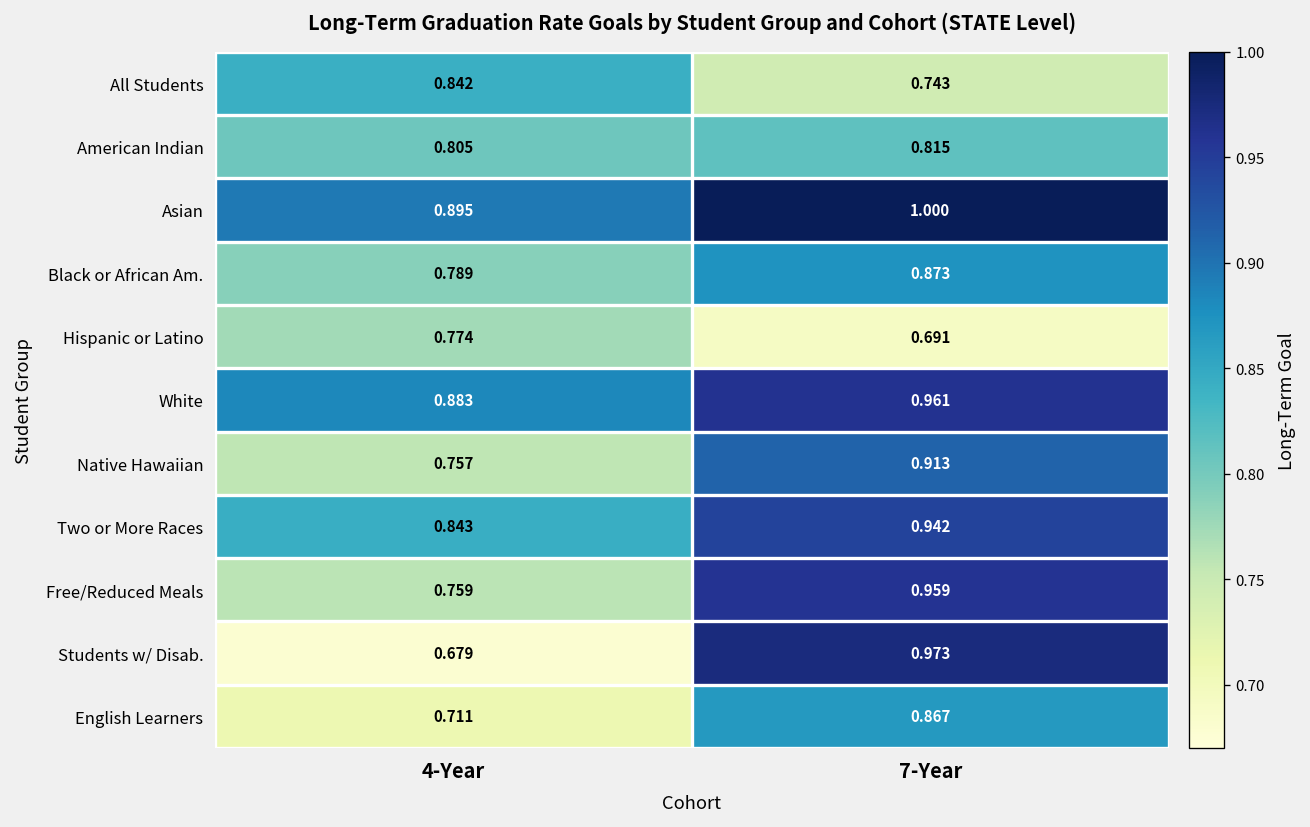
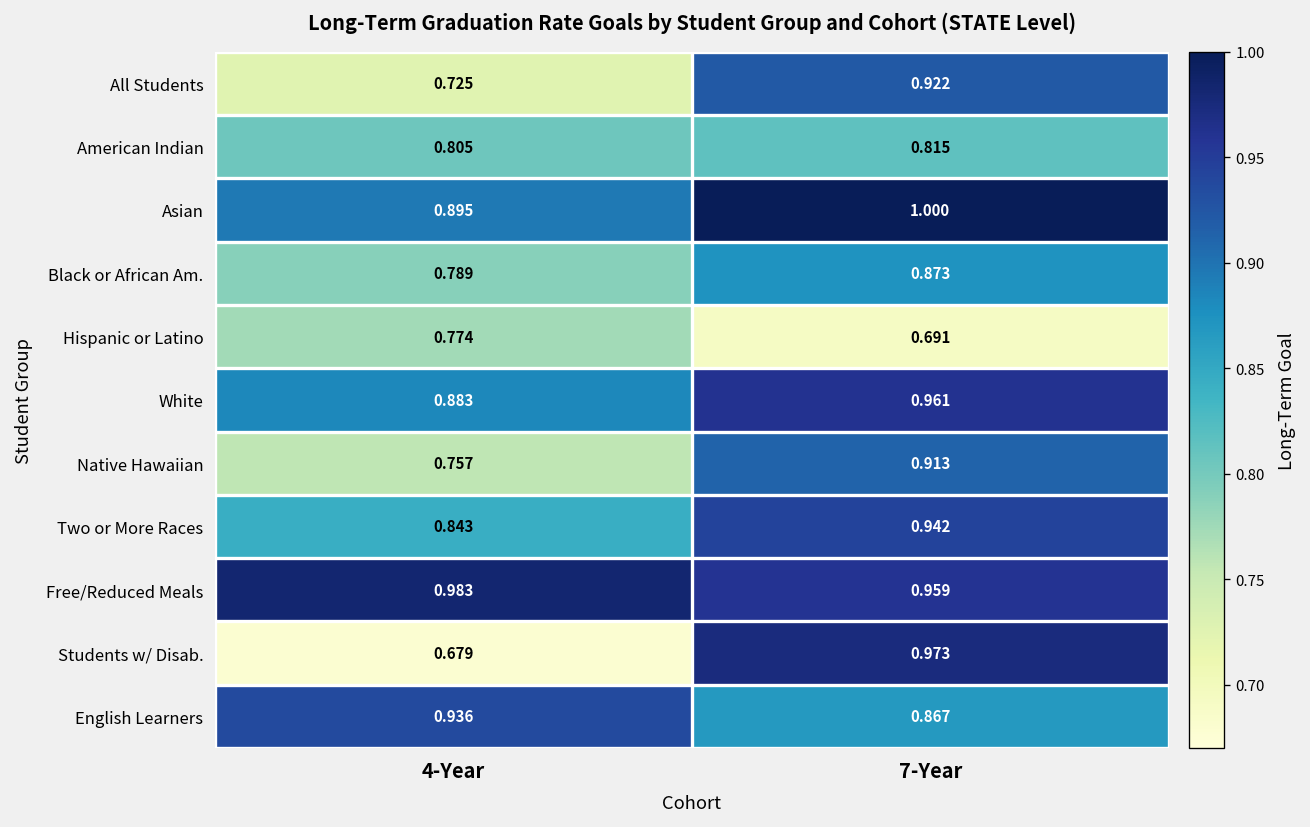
  {
    "All Students": {
-     "4-Year": 0.842,
-     "7-Year": 0.743
+     "4-Year": 0.725,
+     "7-Year": 0.922
    },
    "American Indian": {
      "4-Year": 0.805,
      "7-Year": 0.815
    },
    "Asian": {
      "4-Year": 0.895,
      "7-Year": 1.000
    },
    "Black or African Am.": {
      "4-Year": 0.789,
      "7-Year": 0.873
    },
    "Hispanic or Latino": {
      "4-Year": 0.774,
      "7-Year": 0.691
    },
    "White": {
      "4-Year": 0.883,
      "7-Year": 0.961
    },
    "Native Hawaiian": {
      "4-Year": 0.757,
      "7-Year": 0.913
    },
    "Two or More Races": {
      "4-Year": 0.843,
      "7-Year": 0.942
    },
    "Free/Reduced Meals": {
-     "4-Year": 0.759,
+     "4-Year": 0.983,
      "7-Year": 0.959
    },
    "Students w/ Disab.": {
      "4-Year": 0.679,
      "7-Year": 0.973
    },
    "English Learners": {
-     "4-Year": 0.711,
+     "4-Year": 0.936,
      "7-Year": 0.867
    }
  }
